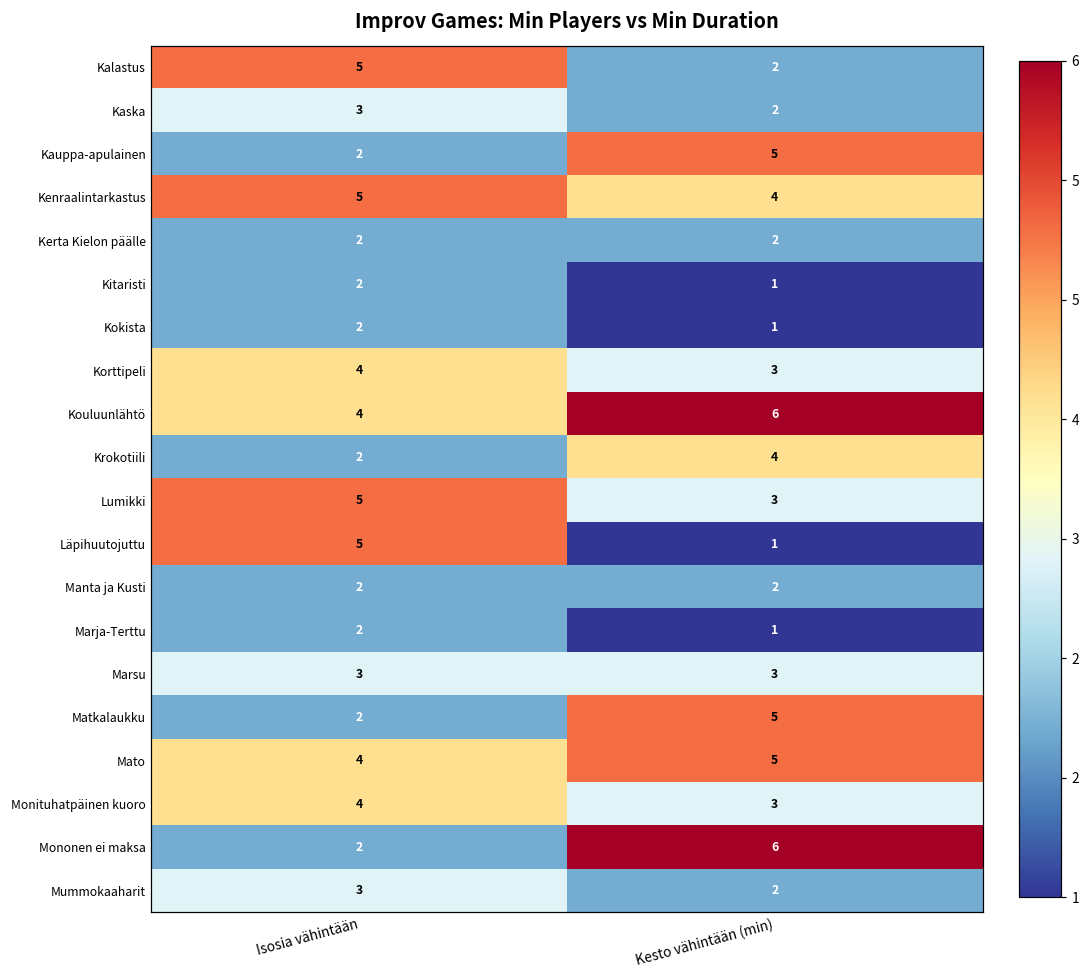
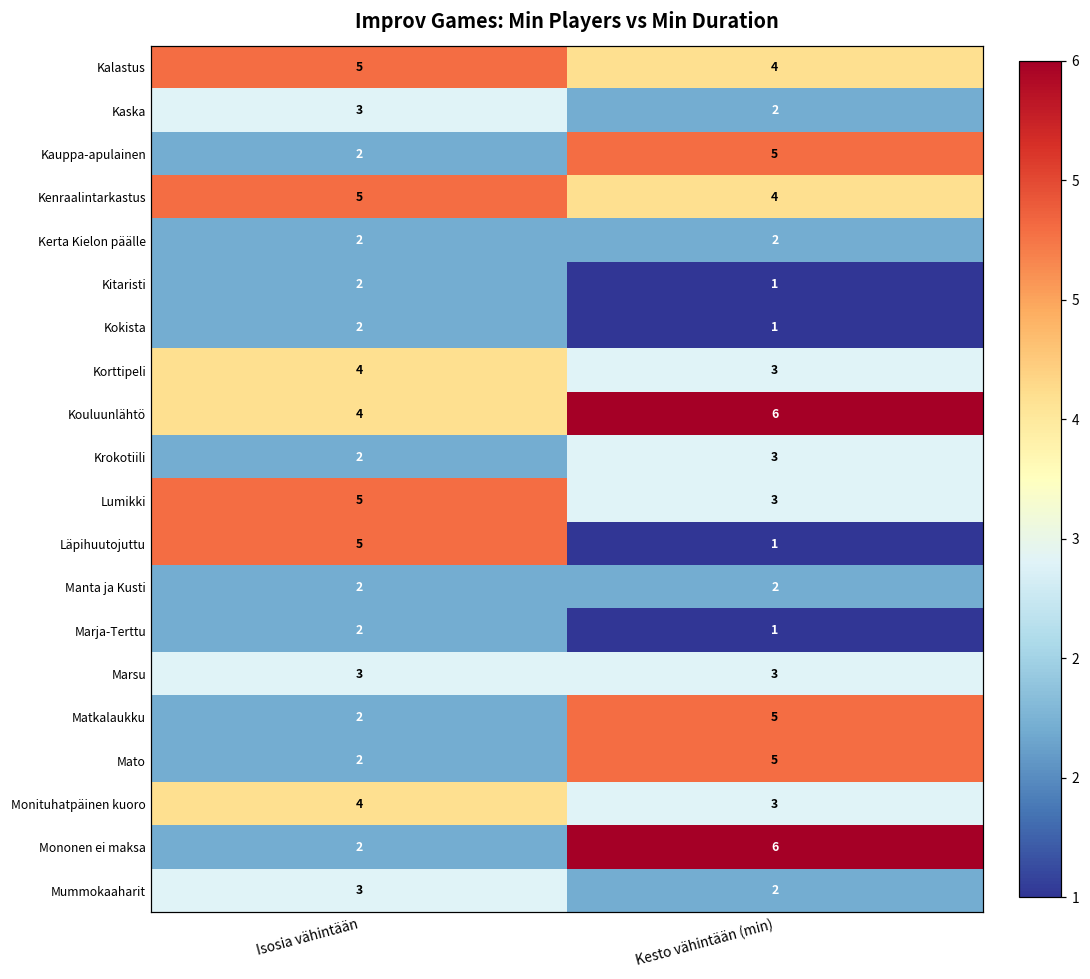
  {
    "Kalastus": {
      "Isosia vähintään": 5,
-     "Kesto vähintään (min)": 2
+     "Kesto vähintään (min)": 4
    },
    "Kaska": {
      "Isosia vähintään": 3,
      "Kesto vähintään (min)": 2
    },
    "Kauppa-apulainen": {
      "Isosia vähintään": 2,
      "Kesto vähintään (min)": 5
    },
    "Kenraalintarkastus": {
      "Isosia vähintään": 5,
      "Kesto vähintään (min)": 4
    },
    "Kerta Kielon päälle": {
      "Isosia vähintään": 2,
      "Kesto vähintään (min)": 2
    },
    "Kitaristi": {
      "Isosia vähintään": 2,
      "Kesto vähintään (min)": 1
    },
    "Kokista": {
      "Isosia vähintään": 2,
      "Kesto vähintään (min)": 1
    },
    "Korttipeli": {
      "Isosia vähintään": 4,
      "Kesto vähintään (min)": 3
    },
    "Kouluunlähtö": {
      "Isosia vähintään": 4,
      "Kesto vähintään (min)": 6
    },
    "Krokotiili": {
      "Isosia vähintään": 2,
-     "Kesto vähintään (min)": 4
+     "Kesto vähintään (min)": 3
    },
    "Lumikki": {
      "Isosia vähintään": 5,
      "Kesto vähintään (min)": 3
    },
    "Läpihuutojuttu": {
      "Isosia vähintään": 5,
      "Kesto vähintään (min)": 1
    },
    "Manta ja Kusti": {
      "Isosia vähintään": 2,
      "Kesto vähintään (min)": 2
    },
    "Marja-Terttu": {
      "Isosia vähintään": 2,
      "Kesto vähintään (min)": 1
    },
    "Marsu": {
      "Isosia vähintään": 3,
      "Kesto vähintään (min)": 3
    },
    "Matkalaukku": {
      "Isosia vähintään": 2,
      "Kesto vähintään (min)": 5
    },
    "Mato": {
-     "Isosia vähintään": 4,
+     "Isosia vähintään": 2,
      "Kesto vähintään (min)": 5
    },
    "Monituhatpäinen kuoro": {
      "Isosia vähintään": 4,
      "Kesto vähintään (min)": 3
    },
    "Mononen ei maksa": {
      "Isosia vähintään": 2,
      "Kesto vähintään (min)": 6
    },
    "Mummokaaharit": {
      "Isosia vähintään": 3,
      "Kesto vähintään (min)": 2
    }
  }
